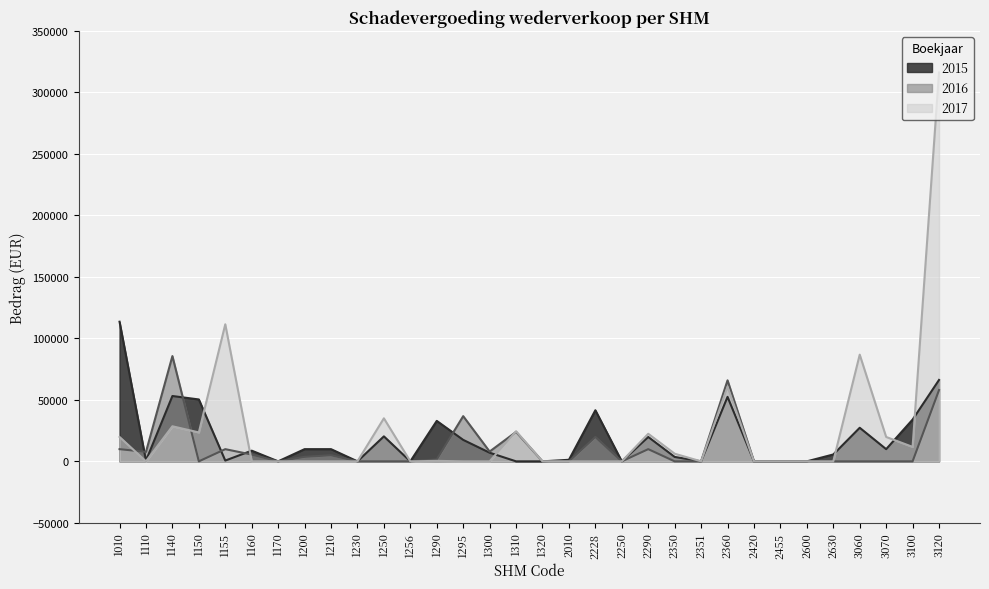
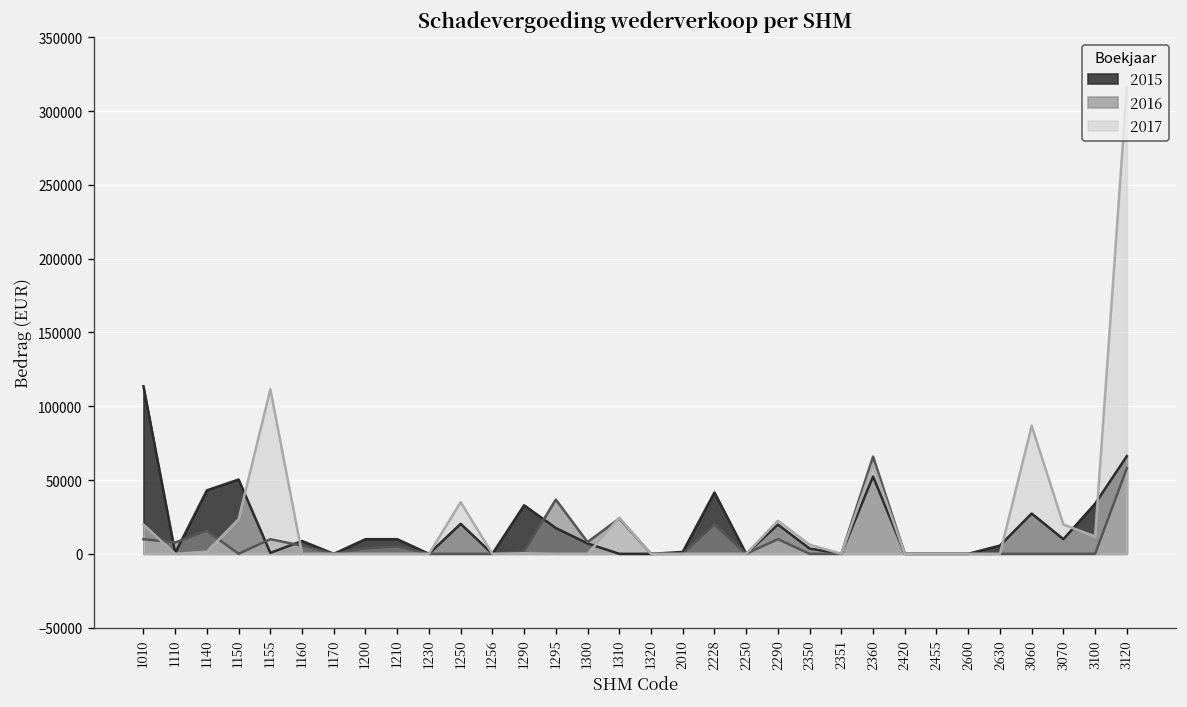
  {
    "2015": {
      "1010": 114000,
-     "1140": 53000,
+     "1140": 43000,
      "1150": 50000,
      "1155": 1000,
      "1160": 9000,
      "1200": 10000,
      "1210": 10000,
      "1250": 20000,
      "1290": 33000,
      "1295": 17000,
      "1310": 0,
      "2228": 42000,
      "2290": 20000,
      "2350": 4000,
      "2360": 52000,
      "2630": 6000,
      "3060": 27000,
      "3070": 10000,
      "3100": 34000,
      "3120": 66000
    },
    "2016": {
      "1010": 10000,
      "1110": 8000,
-     "1140": 86000,
+     "1140": 16000,
      "1150": 0,
      "1155": 10000,
      "1160": 6000,
      "1200": 4000,
      "1210": 5000,
      "1250": 0,
      "1295": 37000,
      "2228": 20000,
      "2290": 10000,
      "2350": 0,
      "2360": 66000,
      "3060": 0,
      "3070": 0,
      "3100": 0,
      "3120": 58000
    },
    "2017": {
      "1010": 20000,
-     "1140": 29000,
+     "1140": 1000,
      "1150": 24000,
      "1155": 111000,
      "1160": 0,
      "1200": 0,
      "1210": 0,
      "1250": 35000,
      "1295": 0,
      "1300": 0,
      "2228": 0,
      "2290": 22000,
      "2350": 6000,
      "2360": 61000,
      "3060": 87000,
      "3070": 20000,
      "3100": 12000
    }
  }
